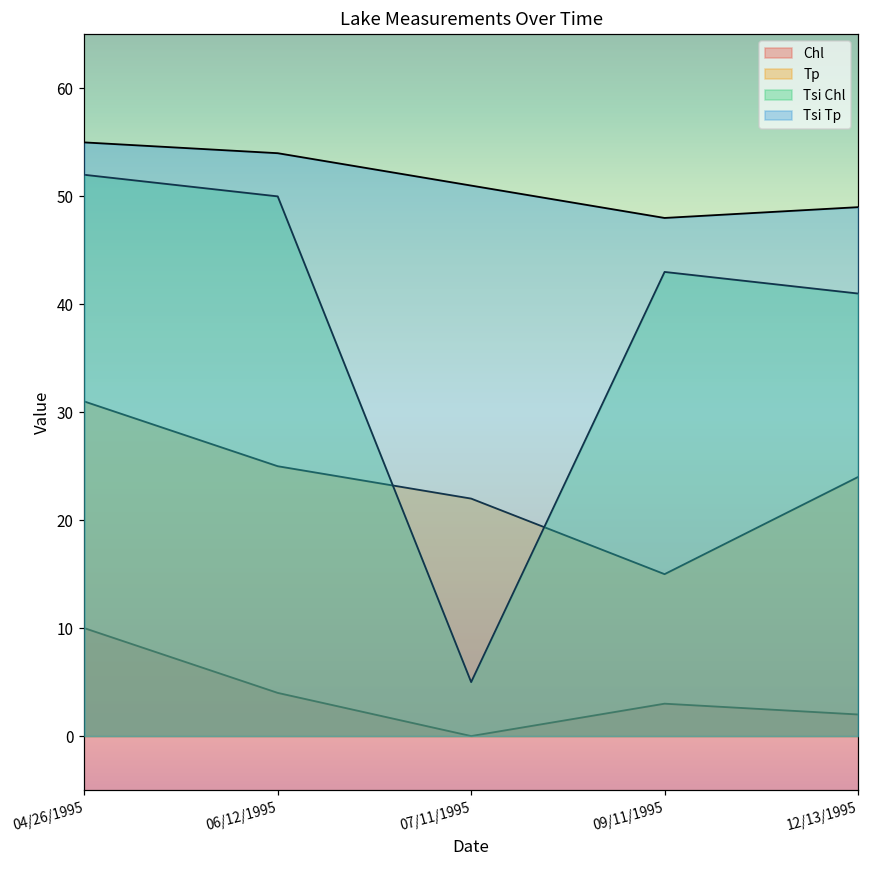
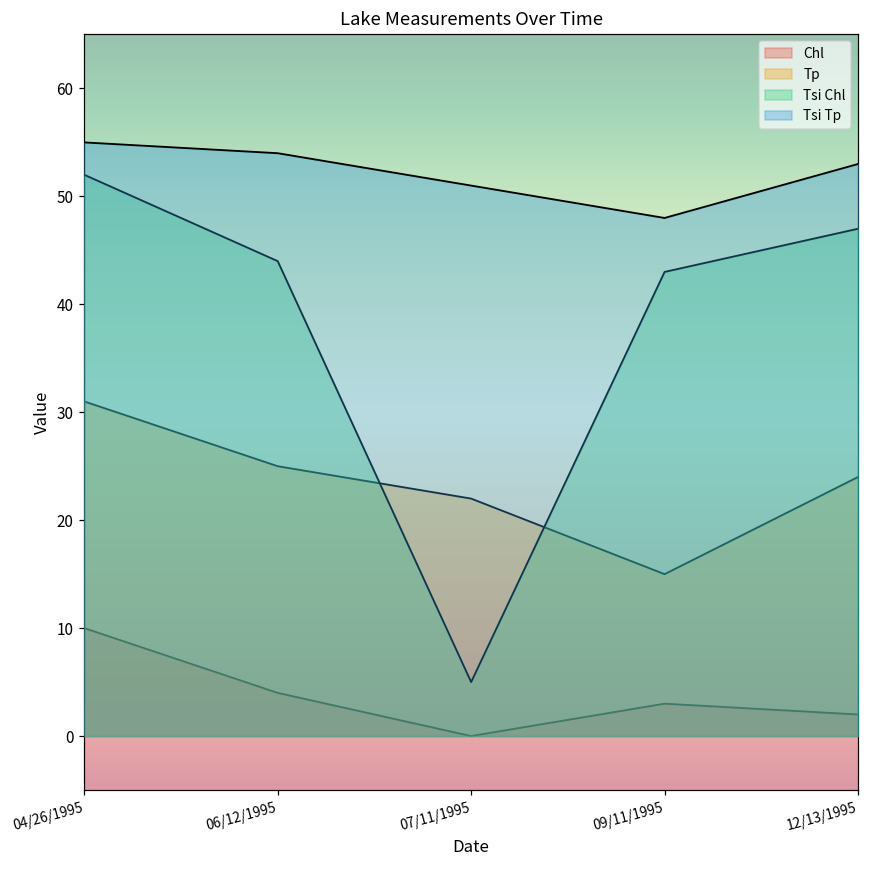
  {
    "Tsi Chl": {
      "04/26/1995": 52,
-     "06/12/1995": 50,
+     "06/12/1995": 44,
      "07/11/1995": 5,
      "09/11/1995": 43,
-     "12/13/1995": 41
+     "12/13/1995": 47
    },
    "Tsi Tp": {
      "04/26/1995": 55,
      "06/12/1995": 54,
      "07/11/1995": 51,
      "09/11/1995": 48,
-     "12/13/1995": 49
+     "12/13/1995": 53
    }
  }
